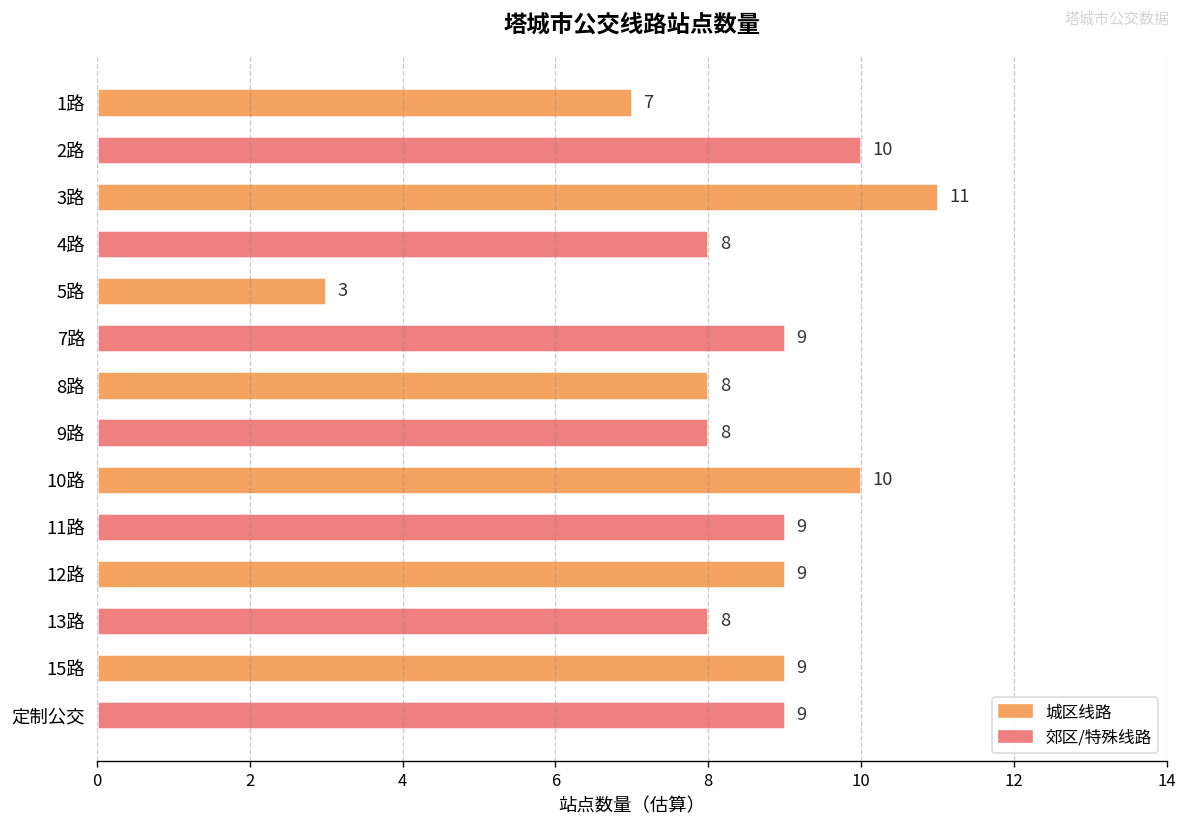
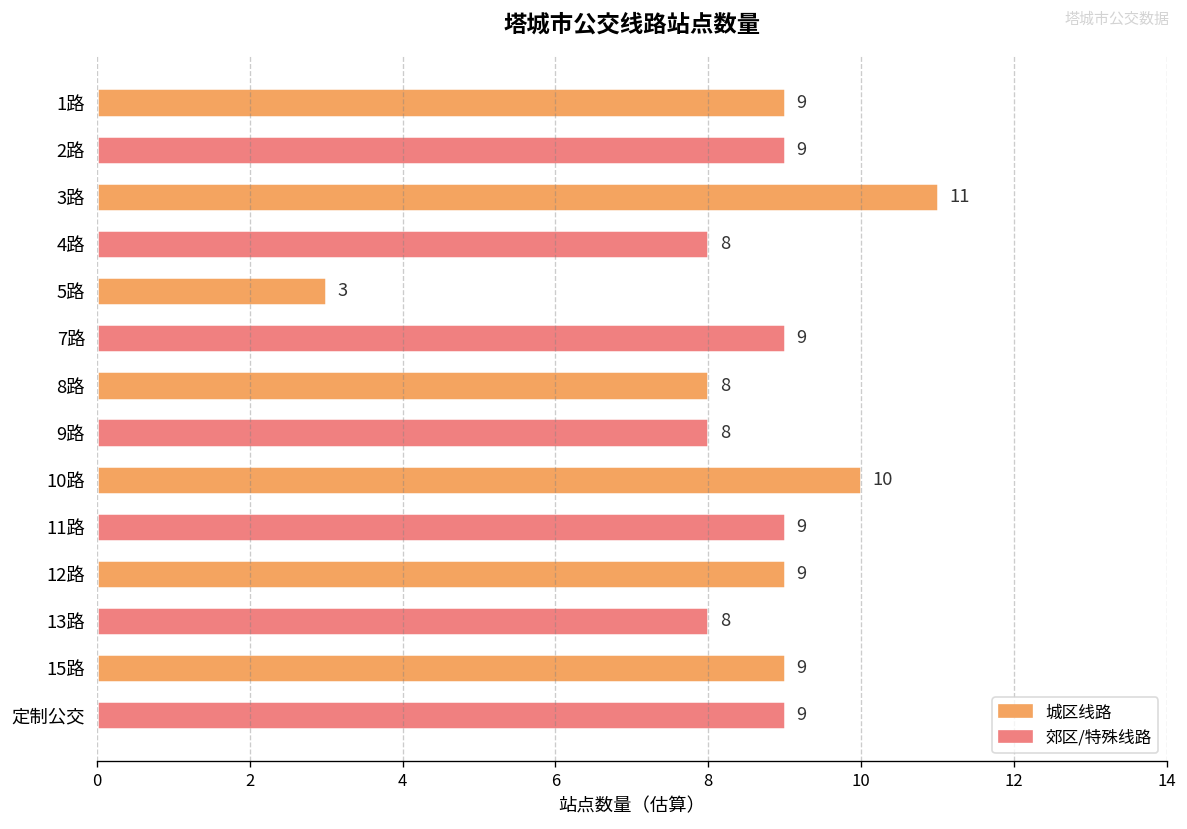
  {
-   "1路": 7,
-   "2路": 10,
+   "1路": 9,
+   "2路": 9,
    "3路": 11,
    "4路": 8,
    "5路": 3,
    "7路": 9,
    "8路": 8,
    "9路": 8,
    "10路": 10,
    "11路": 9,
    "12路": 9,
    "13路": 8,
    "15路": 9,
    "定制公交": 9
  }
